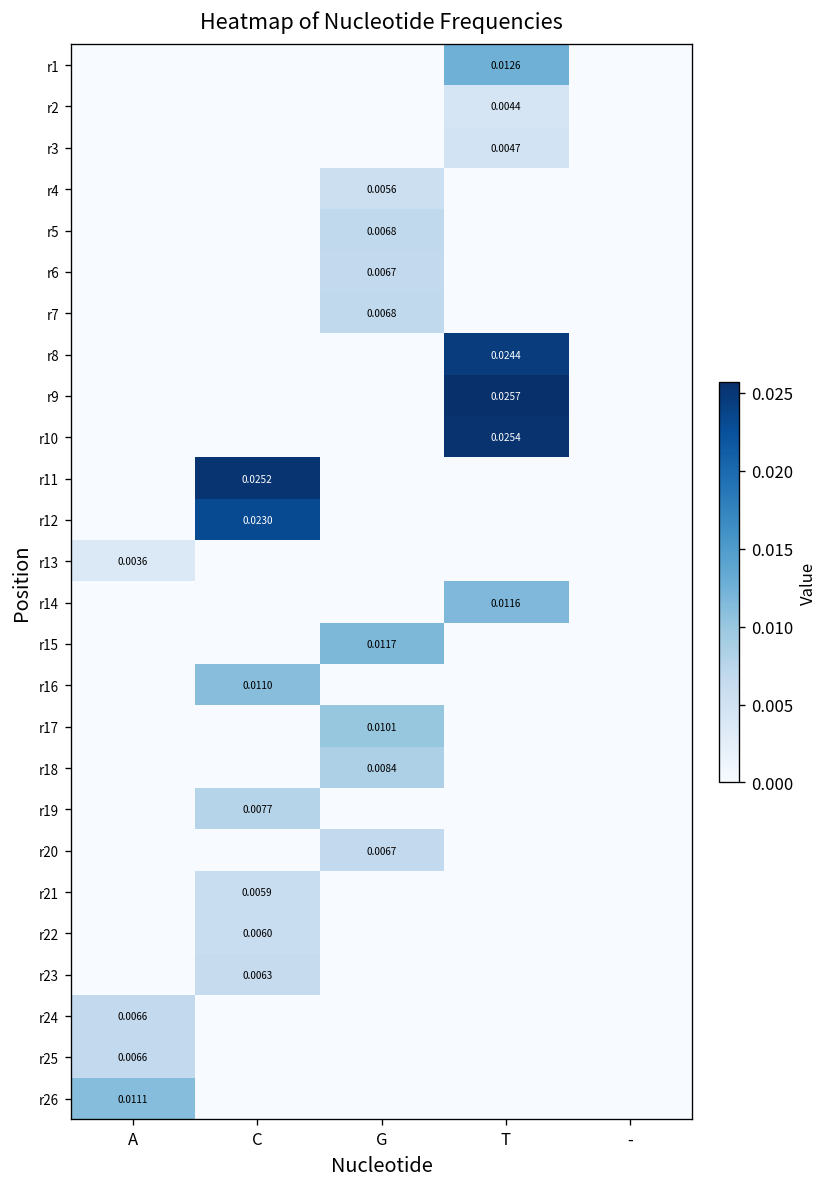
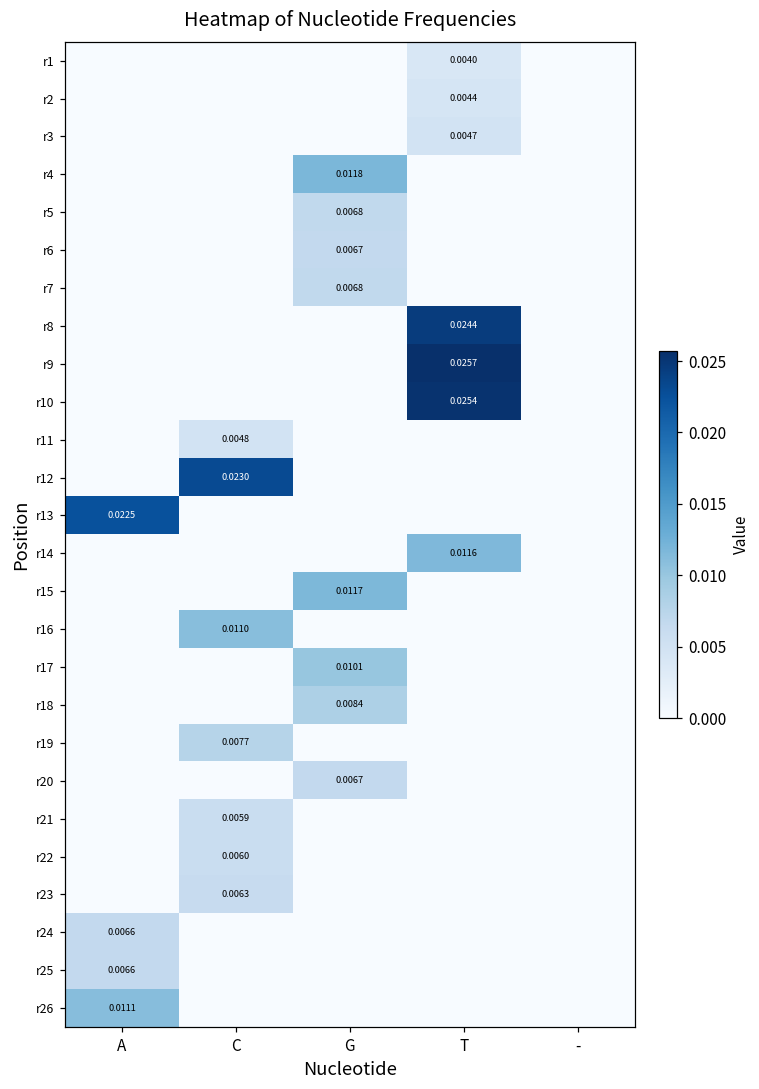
  {
    "r1": {
-     "T": 0.0126
+     "T": 0.0040
    },
    "r2": {
      "T": 0.0044
    },
    "r3": {
      "T": 0.0047
    },
    "r4": {
-     "G": 0.0056
+     "G": 0.0118
    },
    "r5": {
      "G": 0.0068
    },
    "r6": {
      "G": 0.0067
    },
    "r7": {
      "G": 0.0068
    },
    "r8": {
      "T": 0.0244
    },
    "r9": {
      "T": 0.0257
    },
    "r10": {
      "T": 0.0254
    },
    "r11": {
-     "C": 0.0252
+     "C": 0.0048
    },
    "r12": {
      "C": 0.0230
    },
    "r13": {
-     "A": 0.0036
+     "A": 0.0225
    },
    "r14": {
      "T": 0.0116
    },
    "r15": {
      "G": 0.0117
    },
    "r16": {
      "C": 0.0110
    },
    "r17": {
      "G": 0.0101
    },
    "r18": {
      "G": 0.0084
    },
    "r19": {
      "C": 0.0077
    },
    "r20": {
      "G": 0.0067
    },
    "r21": {
      "C": 0.0059
    },
    "r22": {
      "C": 0.0060
    },
    "r23": {
      "C": 0.0063
    },
    "r24": {
      "A": 0.0066
    },
    "r25": {
      "A": 0.0066
    },
    "r26": {
      "A": 0.0111
    }
  }
